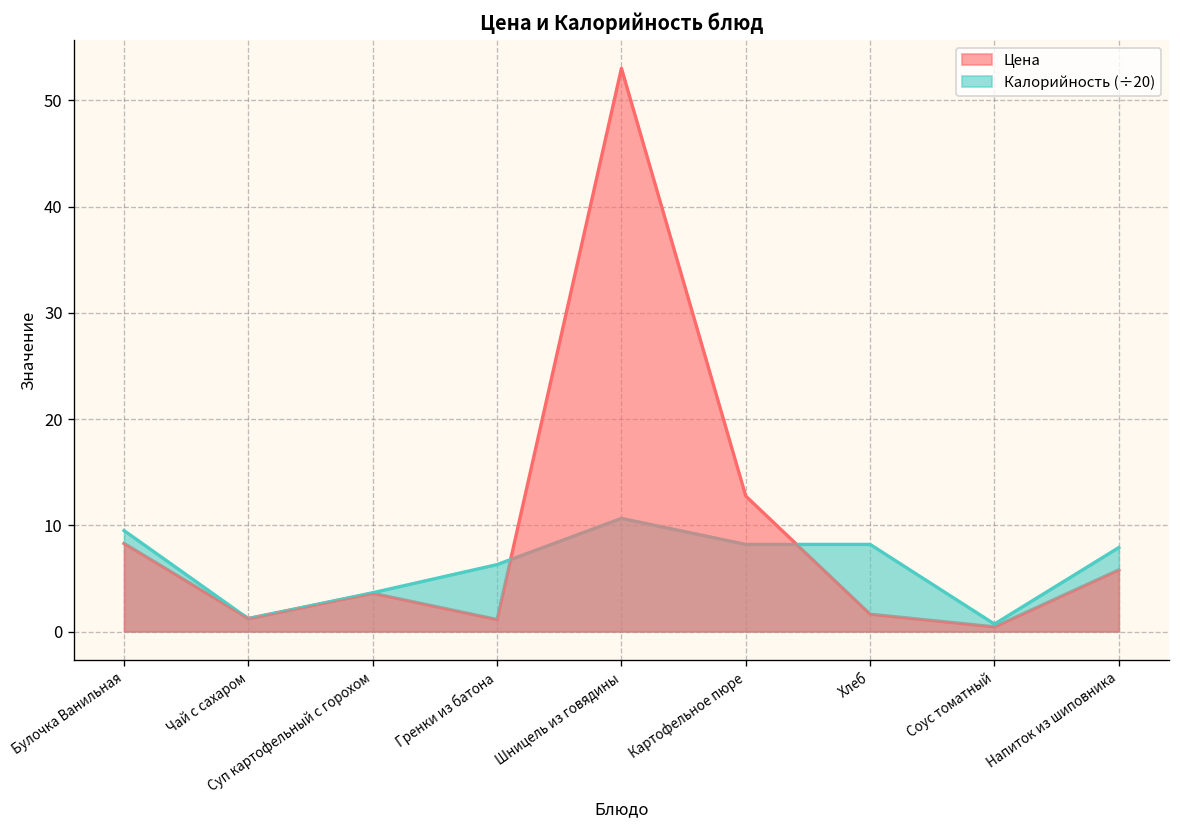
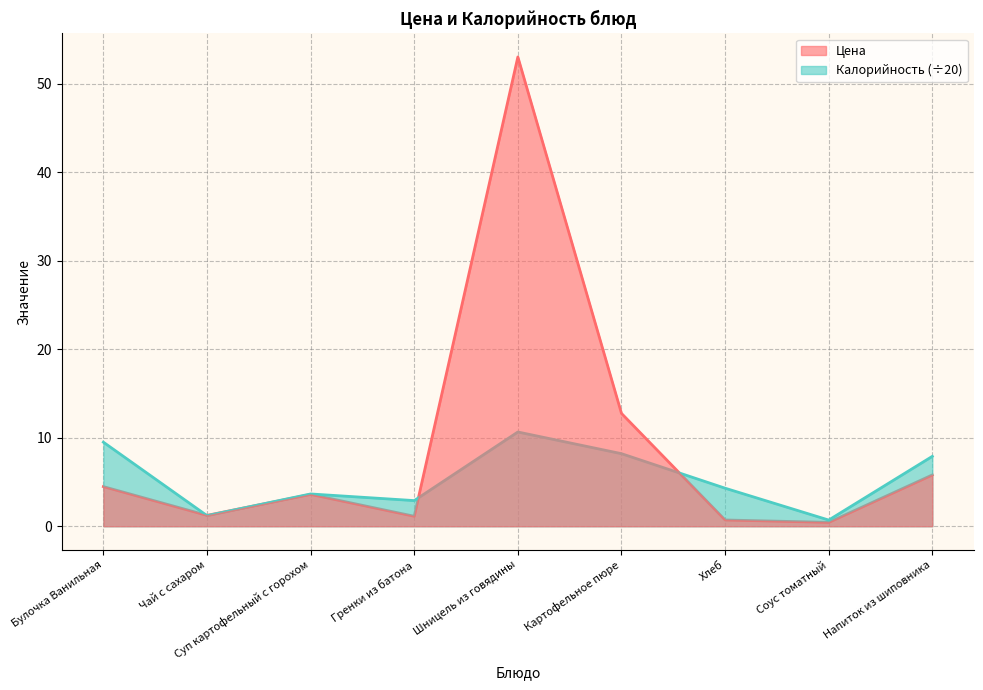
  {
    "Цена": {
-     "Булочка Ванильная": 8,
+     "Булочка Ванильная": 4,
      "Гренки из батона": 1,
      "Шницель из говядины": 53,
      "Картофельное пюре": 13,
-     "Хлеб": 2,
+     "Хлеб": 1,
      "Напиток из шиповника": 6
    },
    "Калорийность (÷20)": {
      "Булочка Ванильная": 10,
-     "Гренки из батона": 6,
+     "Гренки из батона": 3,
      "Шницель из говядины": 11,
      "Картофельное пюре": 8,
-     "Хлеб": 8,
+     "Хлеб": 4,
      "Напиток из шиповника": 8
    }
  }
